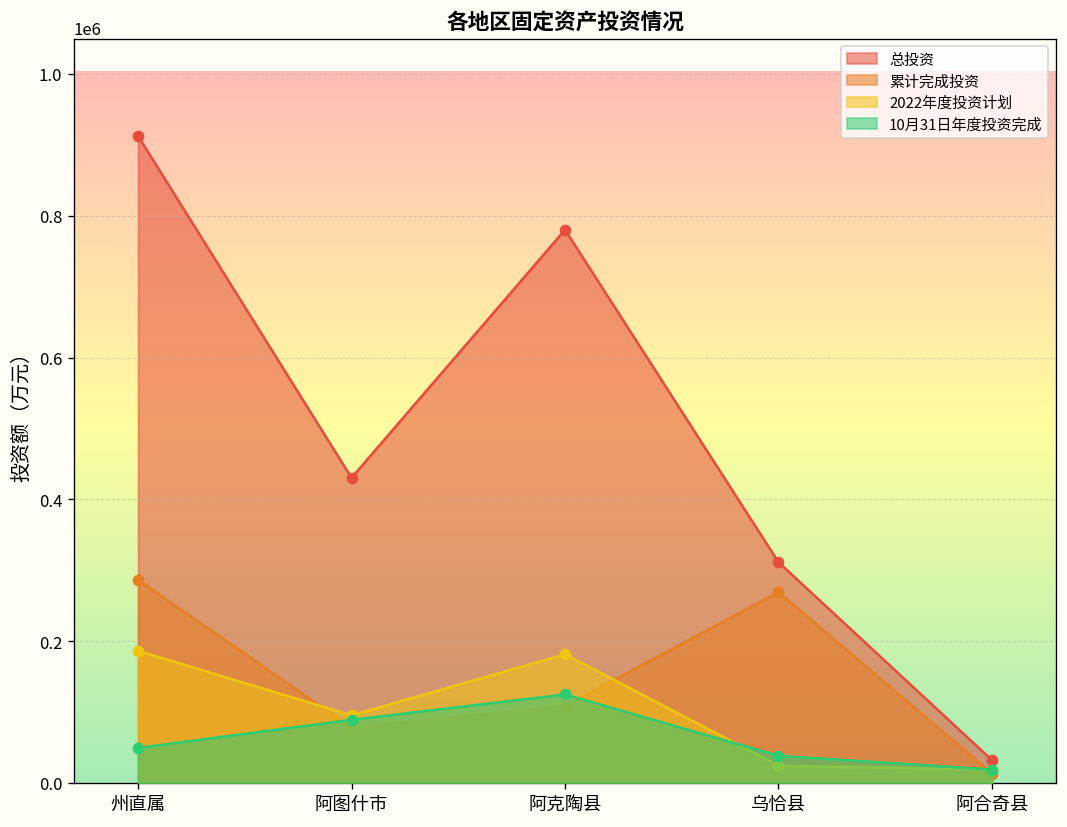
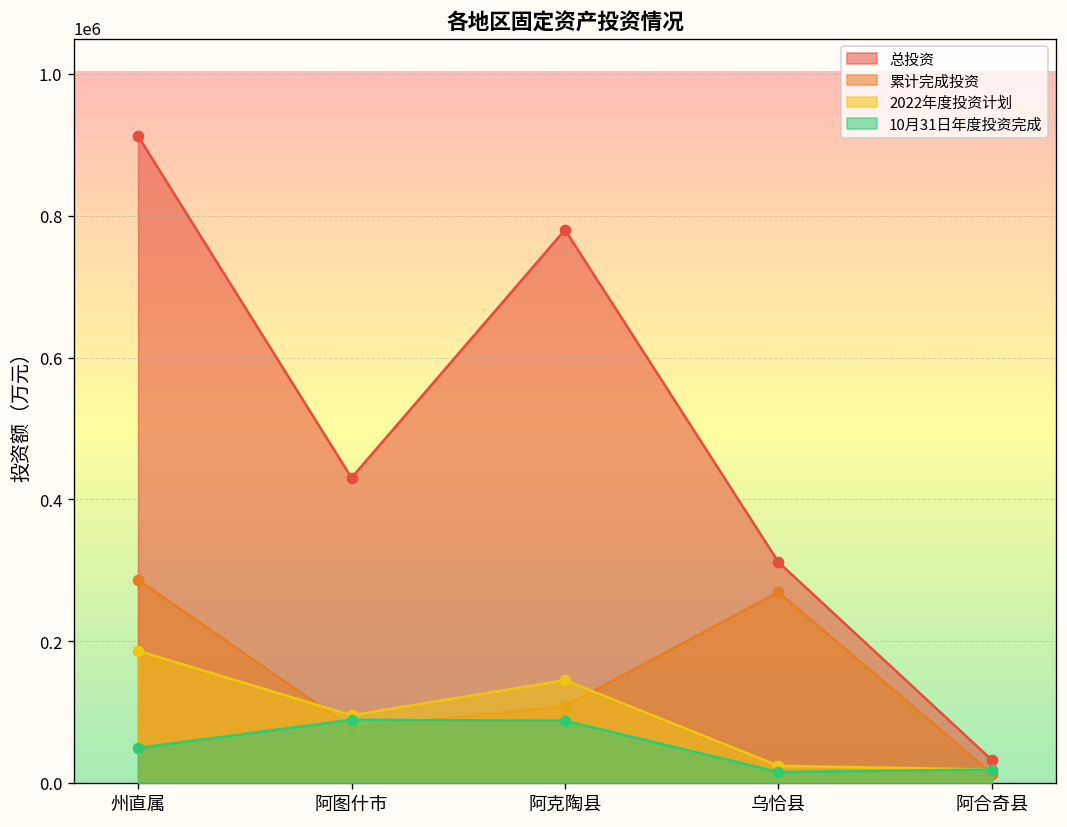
  {
    "2022年度投资计划": {
      "州直属": 190000,
      "阿图什市": 100000,
-     "阿克陶县": 180000,
+     "阿克陶县": 150000,
      "乌恰县": 20000
    },
    "10月31日年度投资完成": {
      "州直属": 50000,
      "阿图什市": 90000,
-     "阿克陶县": 120000,
-     "乌恰县": 40000
+     "阿克陶县": 90000,
+     "乌恰县": 20000
    }
  }
